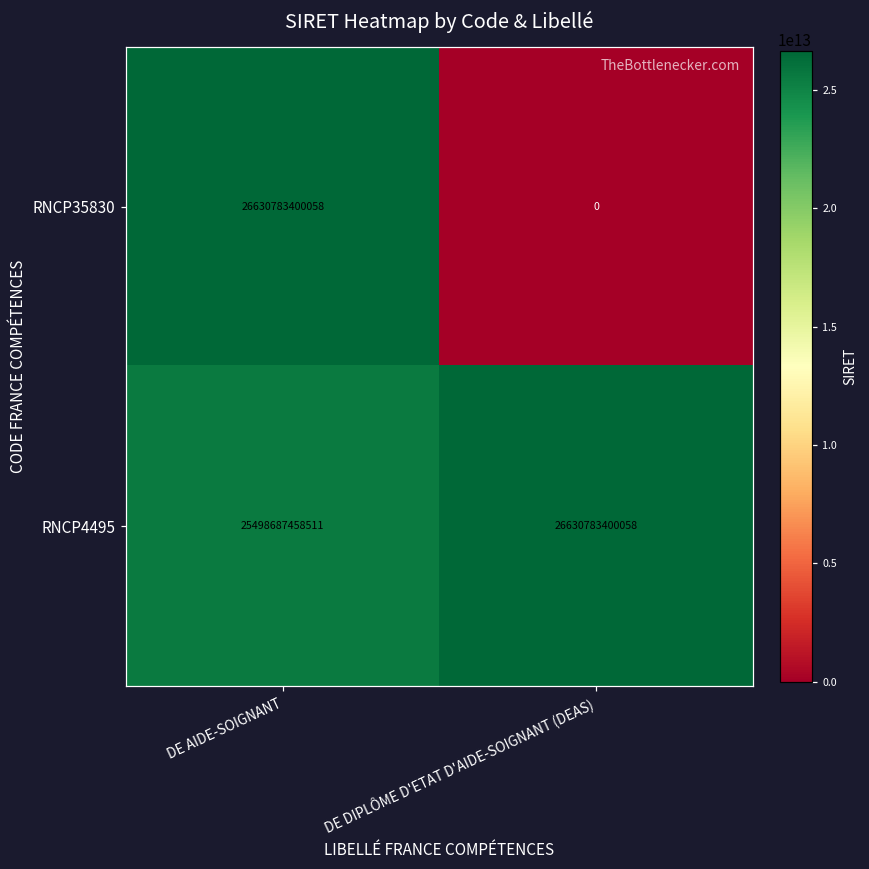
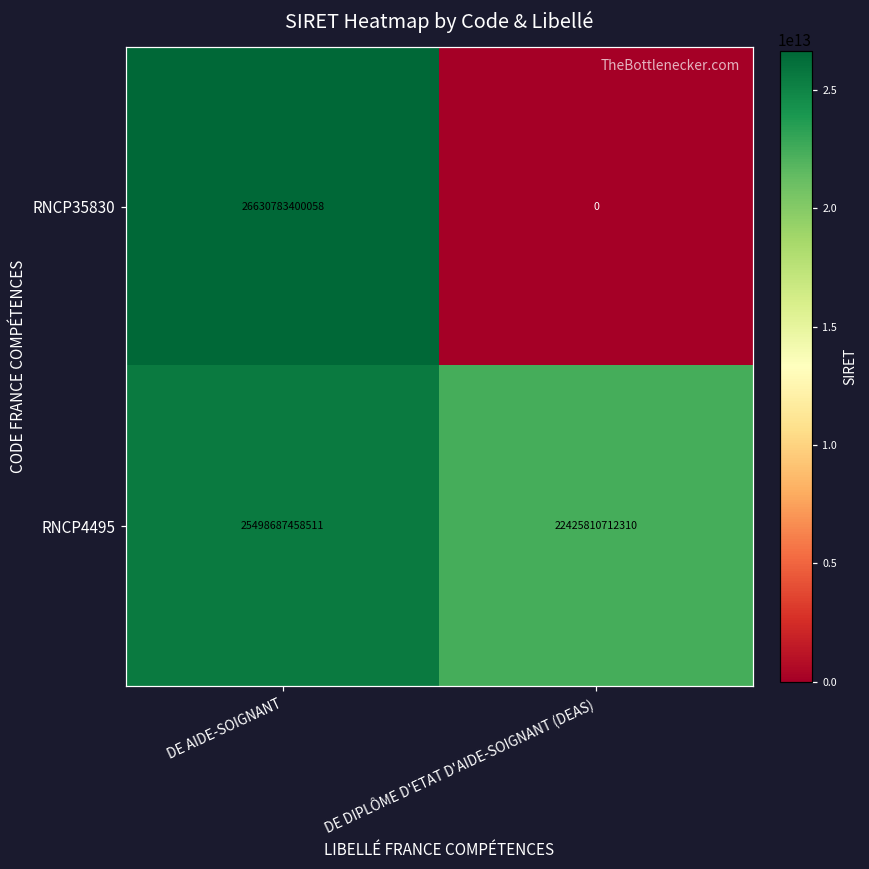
  {
    "RNCP35830": {
      "DE AIDE-SOIGNANT": 26630783400058
    },
    "RNCP4495": {
      "DE AIDE-SOIGNANT": 25498687458511,
-     "DE DIPLÔME D'ETAT D'AIDE-SOIGNANT (DEAS)": 26630783400058
+     "DE DIPLÔME D'ETAT D'AIDE-SOIGNANT (DEAS)": 22425810712310
    }
  }
